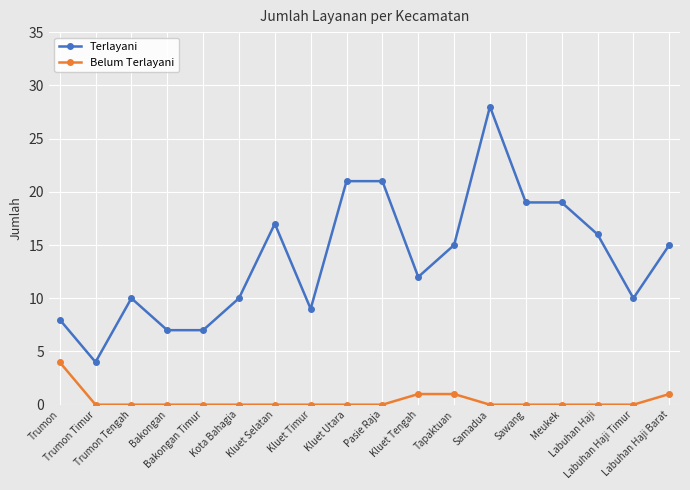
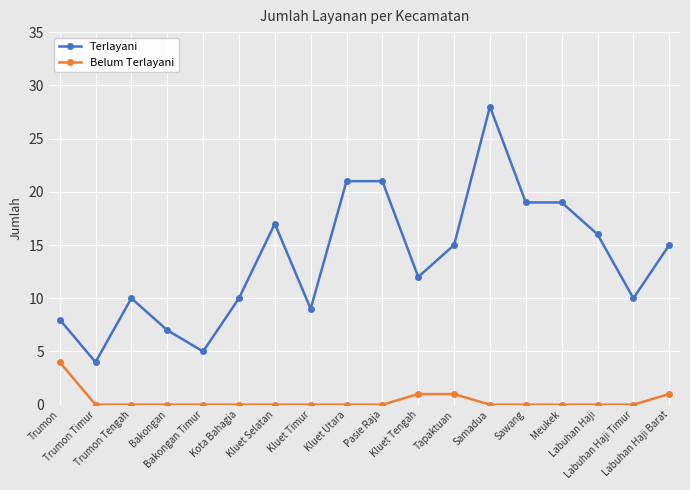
  {
    "Terlayani": {
      "Trumon": 8,
      "Trumon Timur": 4,
      "Trumon Tengah": 10,
      "Bakongan": 7,
-     "Bakongan Timur": 7,
+     "Bakongan Timur": 5,
      "Kota Bahagia": 10,
      "Kluet Selatan": 17,
      "Kluet Timur": 9,
      "Kluet Utara": 21,
      "Pasie Raja": 21,
      "Kluet Tengah": 12,
      "Tapaktuan": 15,
      "Samadua": 28,
      "Sawang": 19,
      "Meukek": 19,
      "Labuhan Haji": 16,
      "Labuhan Haji Timur": 10,
      "Labuhan Haji Barat": 15
    },
    "Belum Terlayani": {
      "Trumon": 4,
      "Trumon Timur": 0,
      "Trumon Tengah": 0,
      "Bakongan": 0,
      "Bakongan Timur": 0,
      "Kota Bahagia": 0,
      "Kluet Selatan": 0,
      "Kluet Timur": 0,
      "Kluet Utara": 0,
      "Pasie Raja": 0,
      "Kluet Tengah": 1,
      "Tapaktuan": 1,
      "Samadua": 0,
      "Sawang": 0,
      "Meukek": 0,
      "Labuhan Haji": 0,
      "Labuhan Haji Timur": 0,
      "Labuhan Haji Barat": 1
    }
  }
